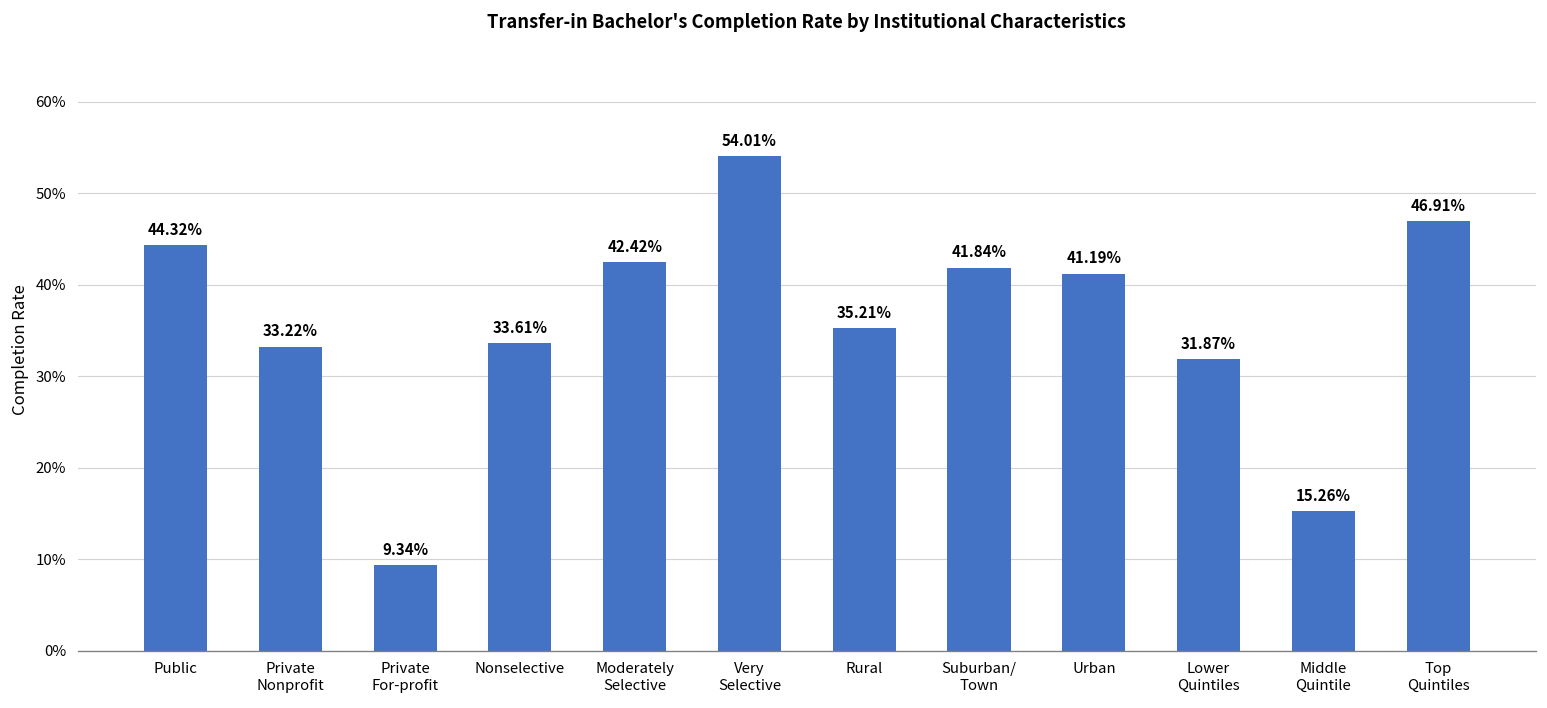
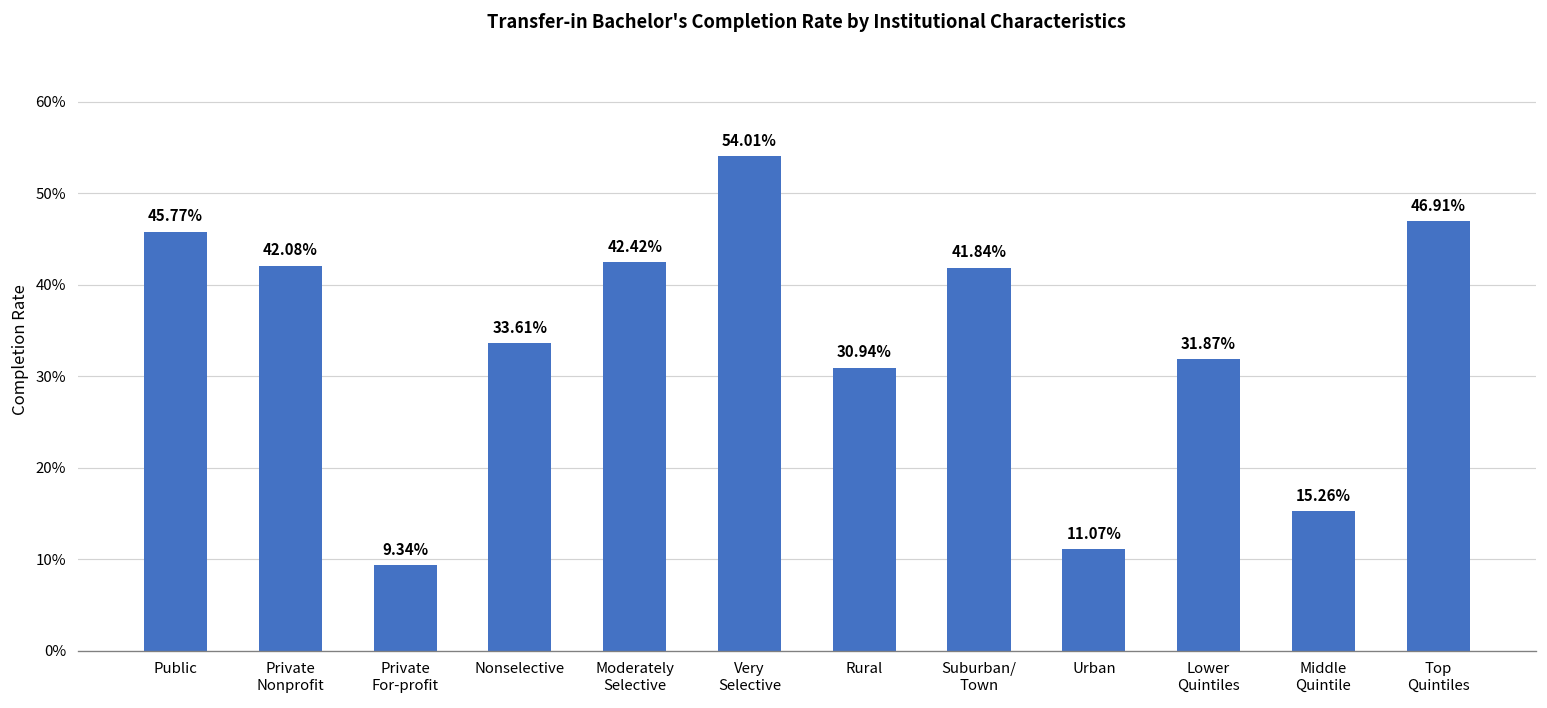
  {
-   "Public": "44.32%",
-   "Private Nonprofit": "33.22%",
+   "Public": "45.77%",
+   "Private Nonprofit": "42.08%",
    "Private For-profit": "9.34%",
    "Nonselective": "33.61%",
    "Moderately Selective": "42.42%",
    "Very Selective": "54.01%",
-   "Rural": "35.21%",
+   "Rural": "30.94%",
    "Suburban/ Town": "41.84%",
-   "Urban": "41.19%",
+   "Urban": "11.07%",
    "Lower Quintiles": "31.87%",
    "Middle Quintile": "15.26%",
    "Top Quintiles": "46.91%"
  }
